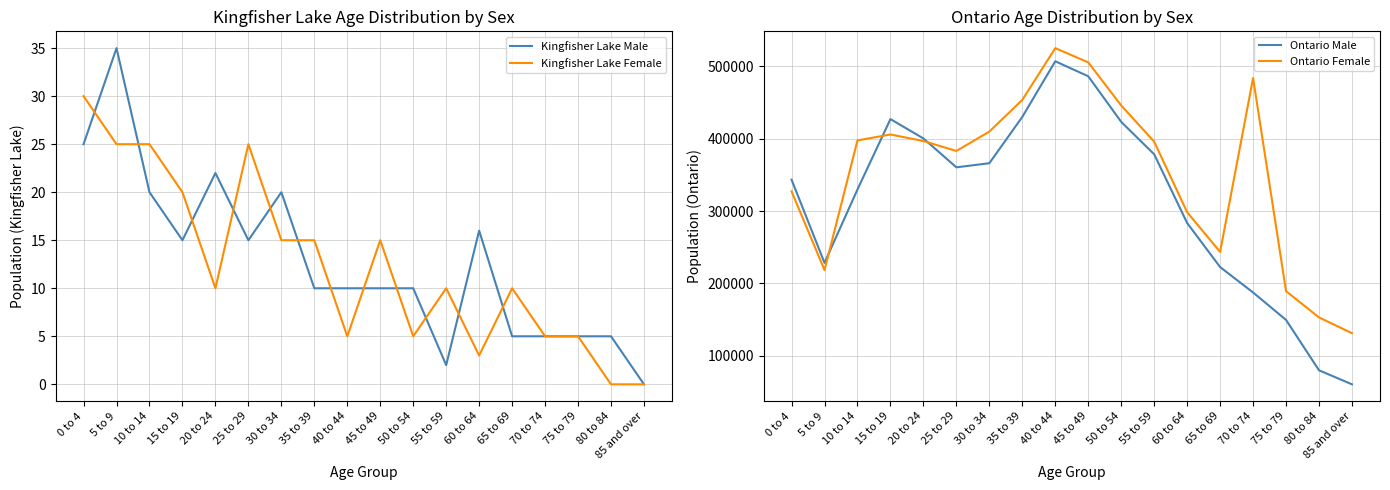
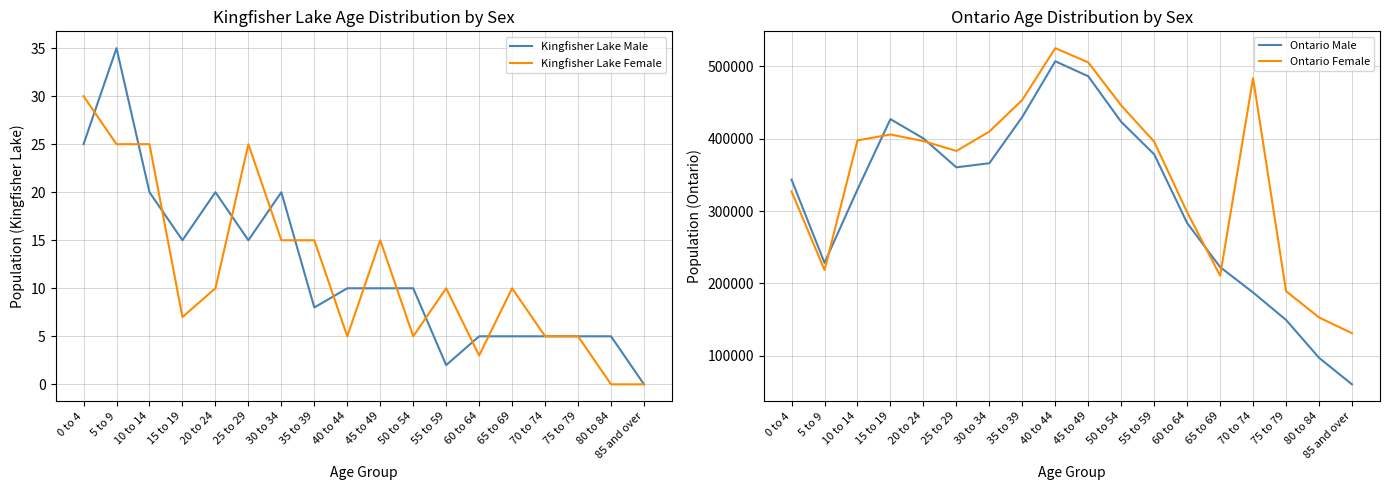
  {
    "Kingfisher Lake Age Distribution by Sex": {
      "Kingfisher Lake Male": {
        "0 to 4": 25,
        "5 to 9": 35,
        "10 to 14": 20,
        "15 to 19": 15,
-       "20 to 24": 22,
+       "20 to 24": 20,
        "25 to 29": 15,
        "30 to 34": 20,
-       "35 to 39": 10,
+       "35 to 39": 8,
        "40 to 44": 10,
        "45 to 49": 10,
        "50 to 54": 10,
        "55 to 59": 2,
-       "60 to 64": 16,
+       "60 to 64": 5,
        "65 to 69": 5,
        "80 to 84": 5
      },
      "Kingfisher Lake Female": {
        "0 to 4": 30,
        "5 to 9": 25,
        "10 to 14": 25,
-       "15 to 19": 20,
+       "15 to 19": 7,
        "20 to 24": 10,
        "25 to 29": 25,
        "30 to 34": 15,
        "35 to 39": 15,
        "40 to 44": 5,
        "45 to 49": 15,
        "50 to 54": 5,
        "55 to 59": 10,
        "60 to 64": 3,
        "65 to 69": 10,
        "80 to 84": 0
      }
    },
    "Ontario Age Distribution by Sex": {
      "Ontario Male": {
        "0 to 4": 340000,
        "5 to 9": 230000,
        "10 to 14": 330000,
        "15 to 19": 430000,
        "20 to 24": 400000,
        "25 to 29": 360000,
        "30 to 34": 370000,
        "35 to 39": 430000,
        "40 to 44": 510000,
        "45 to 49": 490000,
        "50 to 54": 420000,
        "55 to 59": 380000,
        "60 to 64": 280000,
        "65 to 69": 220000,
        "70 to 74": 190000,
        "75 to 79": 150000,
-       "80 to 84": 80000,
+       "80 to 84": 100000,
        "85 and over": 60000
      },
      "Ontario Female": {
        "0 to 4": 330000,
        "5 to 9": 220000,
        "10 to 14": 400000,
        "15 to 19": 410000,
        "20 to 24": 400000,
        "25 to 29": 380000,
        "30 to 34": 410000,
        "35 to 39": 450000,
        "40 to 44": 530000,
        "45 to 49": 510000,
        "50 to 54": 450000,
        "55 to 59": 400000,
        "60 to 64": 300000,
-       "65 to 69": 240000,
+       "65 to 69": 210000,
        "70 to 74": 480000,
        "75 to 79": 190000,
        "80 to 84": 150000,
        "85 and over": 130000
      }
    }
  }
